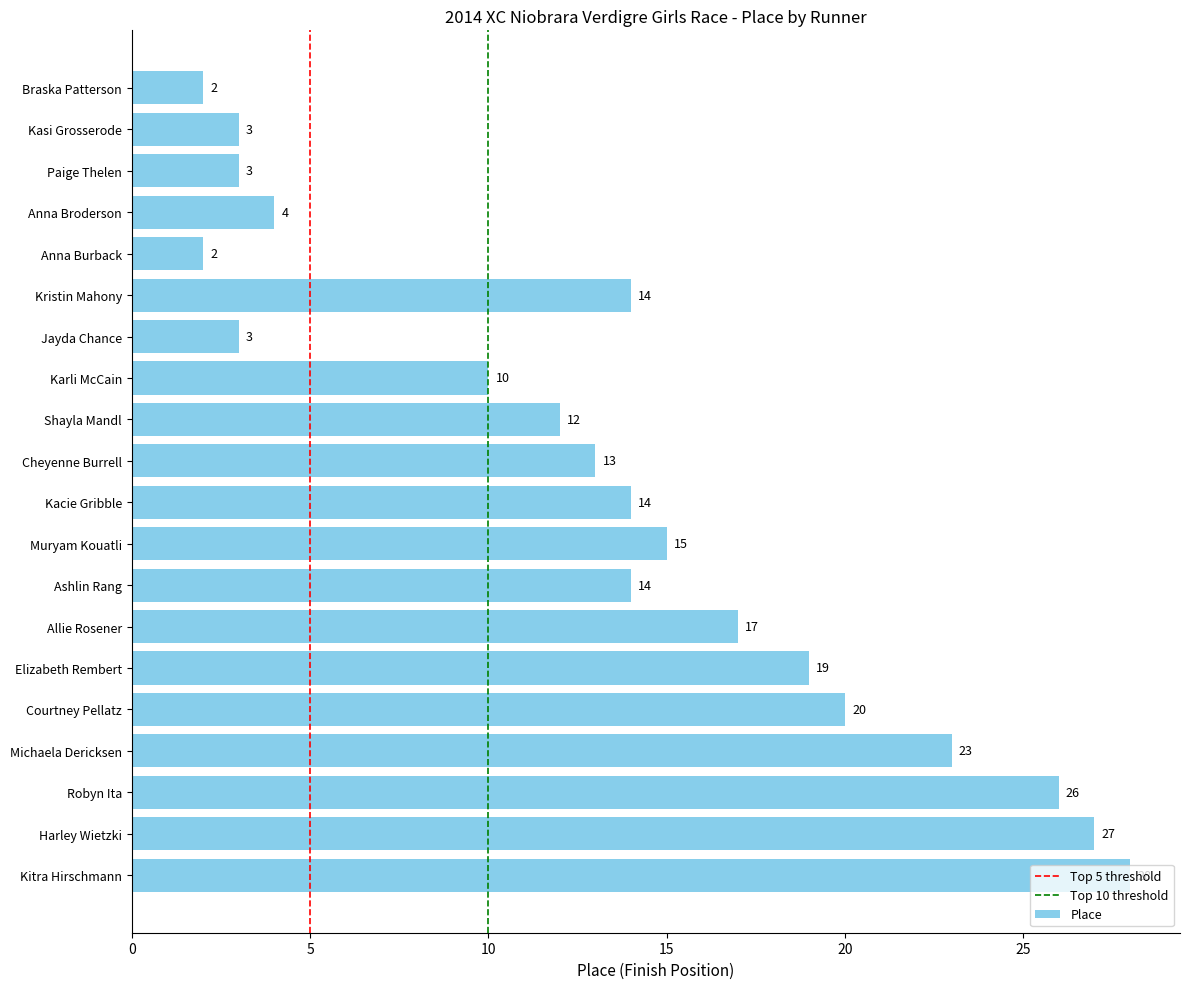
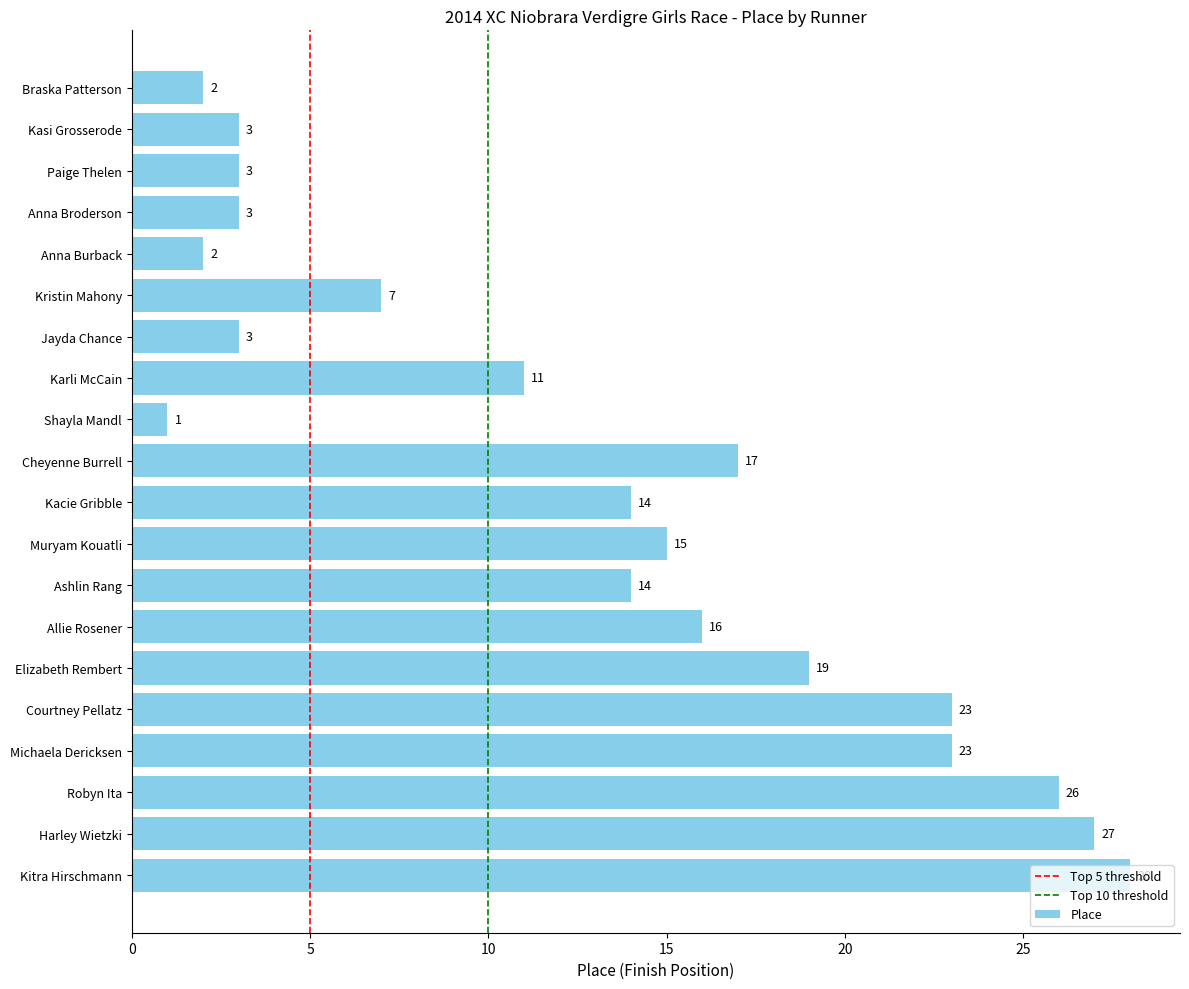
  {
    "Braska Patterson": 2,
    "Kasi Grosserode": 3,
    "Paige Thelen": 3,
-   "Anna Broderson": 4,
+   "Anna Broderson": 3,
    "Anna Burback": 2,
-   "Kristin Mahony": 14,
+   "Kristin Mahony": 7,
    "Jayda Chance": 3,
-   "Karli McCain": 10,
-   "Shayla Mandl": 12,
-   "Cheyenne Burrell": 13,
+   "Karli McCain": 11,
+   "Shayla Mandl": 1,
+   "Cheyenne Burrell": 17,
    "Kacie Gribble": 14,
    "Muryam Kouatli": 15,
    "Ashlin Rang": 14,
-   "Allie Rosener": 17,
+   "Allie Rosener": 16,
    "Elizabeth Rembert": 19,
-   "Courtney Pellatz": 20,
+   "Courtney Pellatz": 23,
    "Michaela Dericksen": 23,
    "Robyn Ita": 26,
    "Harley Wietzki": 27
  }
